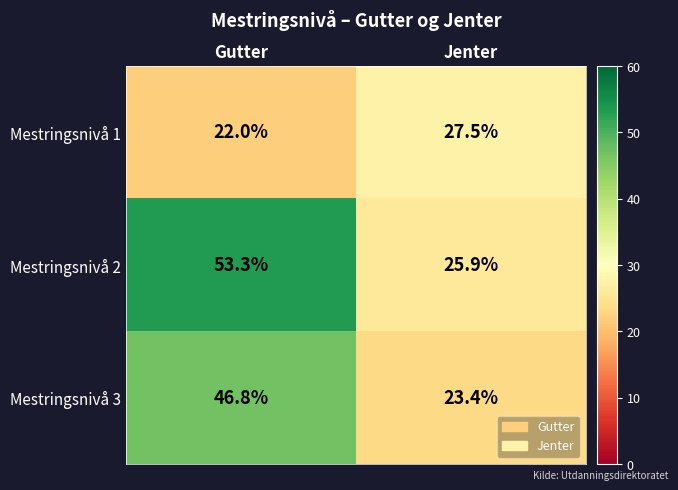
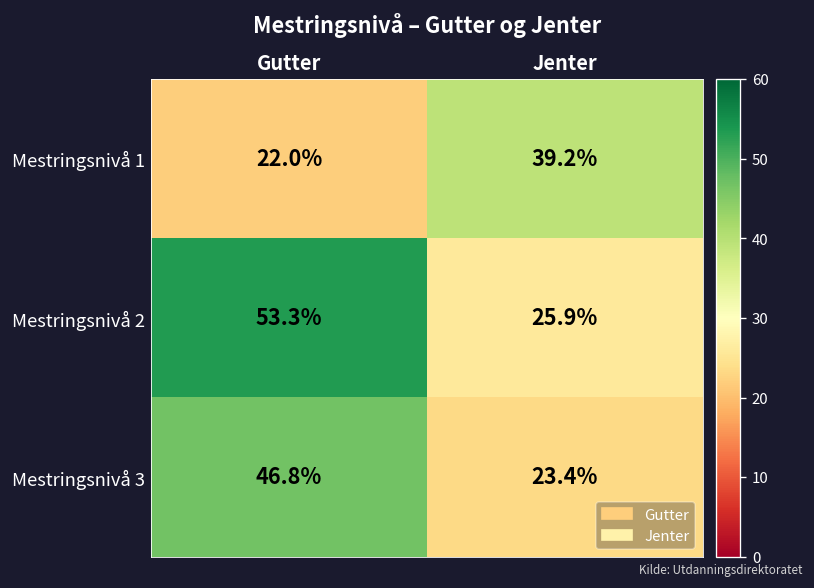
  {
    "Mestringsnivå 1": {
      "Gutter": "22.0%",
-     "Jenter": "27.5%"
+     "Jenter": "39.2%"
    },
    "Mestringsnivå 2": {
      "Gutter": "53.3%",
      "Jenter": "25.9%"
    },
    "Mestringsnivå 3": {
      "Gutter": "46.8%",
      "Jenter": "23.4%"
    }
  }
